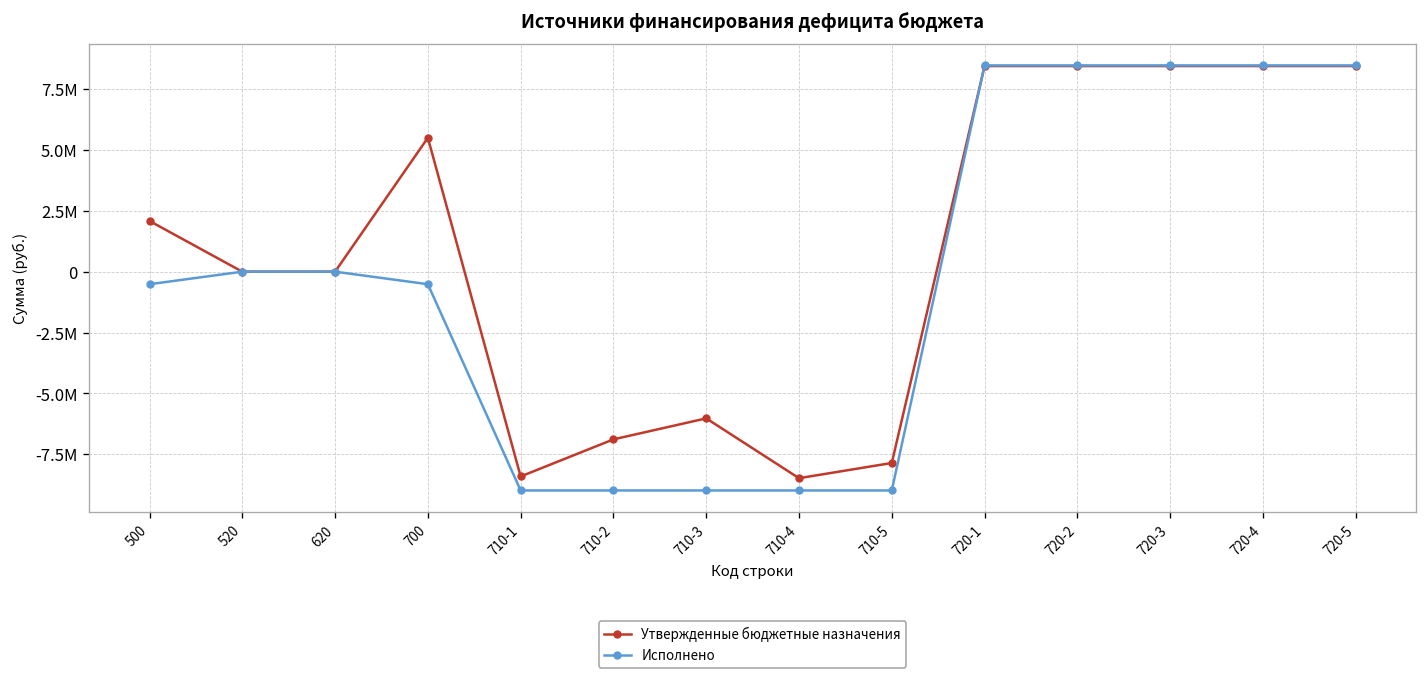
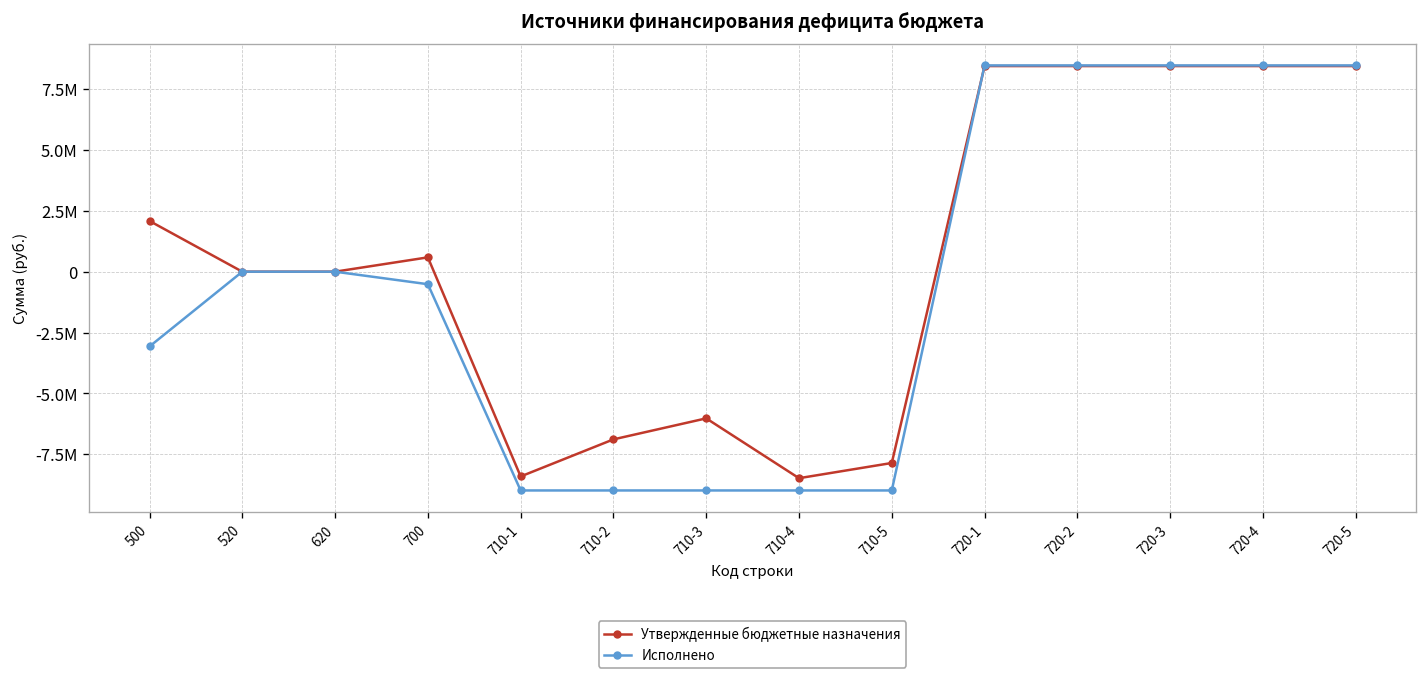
  {
    "Утвержденные бюджетные назначения": {
      "500": 2100000,
-     "700": 5500000,
+     "700": 600000,
      "710-1": -8400000,
      "710-2": -6900000,
      "710-3": -6000000,
      "710-4": -8500000,
      "710-5": -7900000
    },
    "Исполнено": {
-     "500": -500000,
+     "500": -3100000,
      "700": -500000,
      "710-1": -9000000,
      "710-2": -9000000,
      "710-3": -9000000,
      "710-4": -9000000,
      "710-5": -9000000
    }
  }
